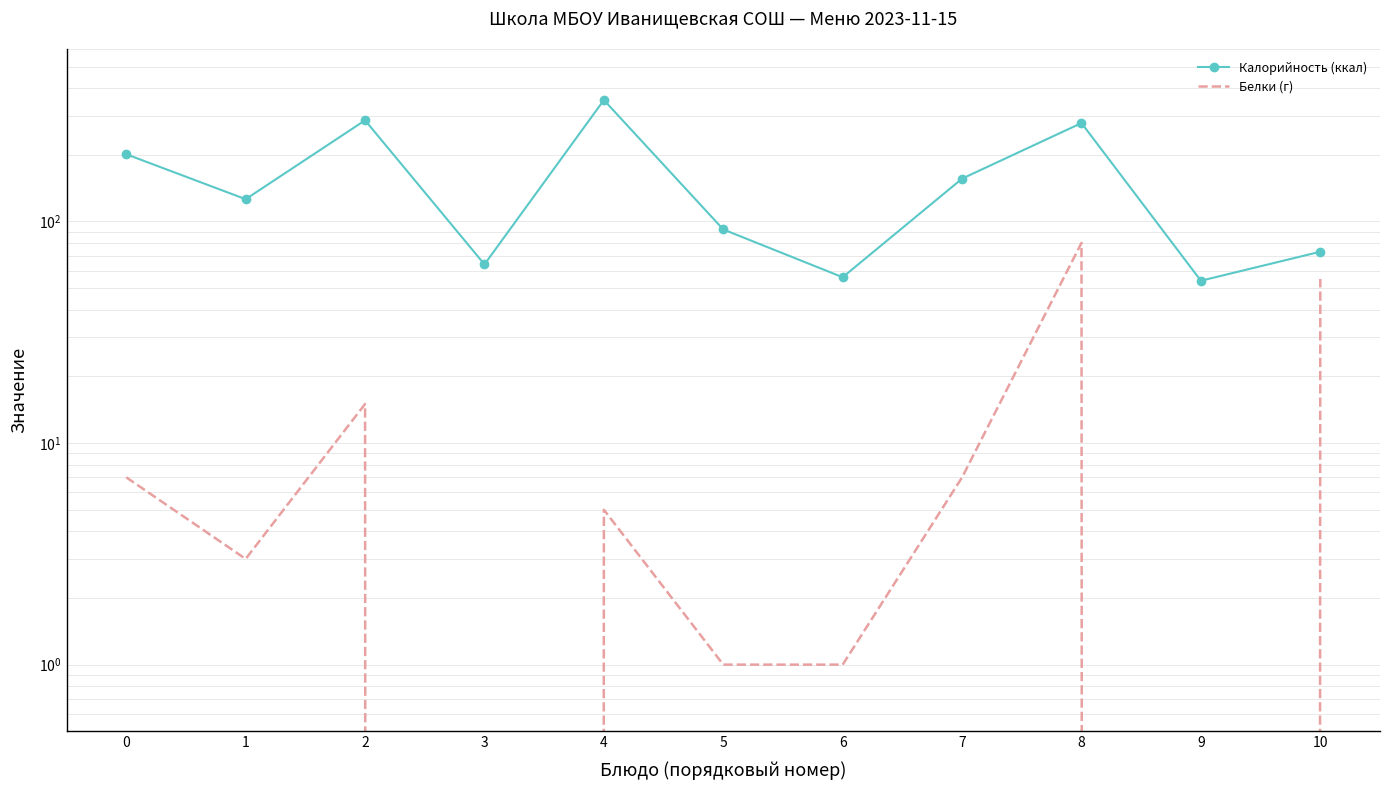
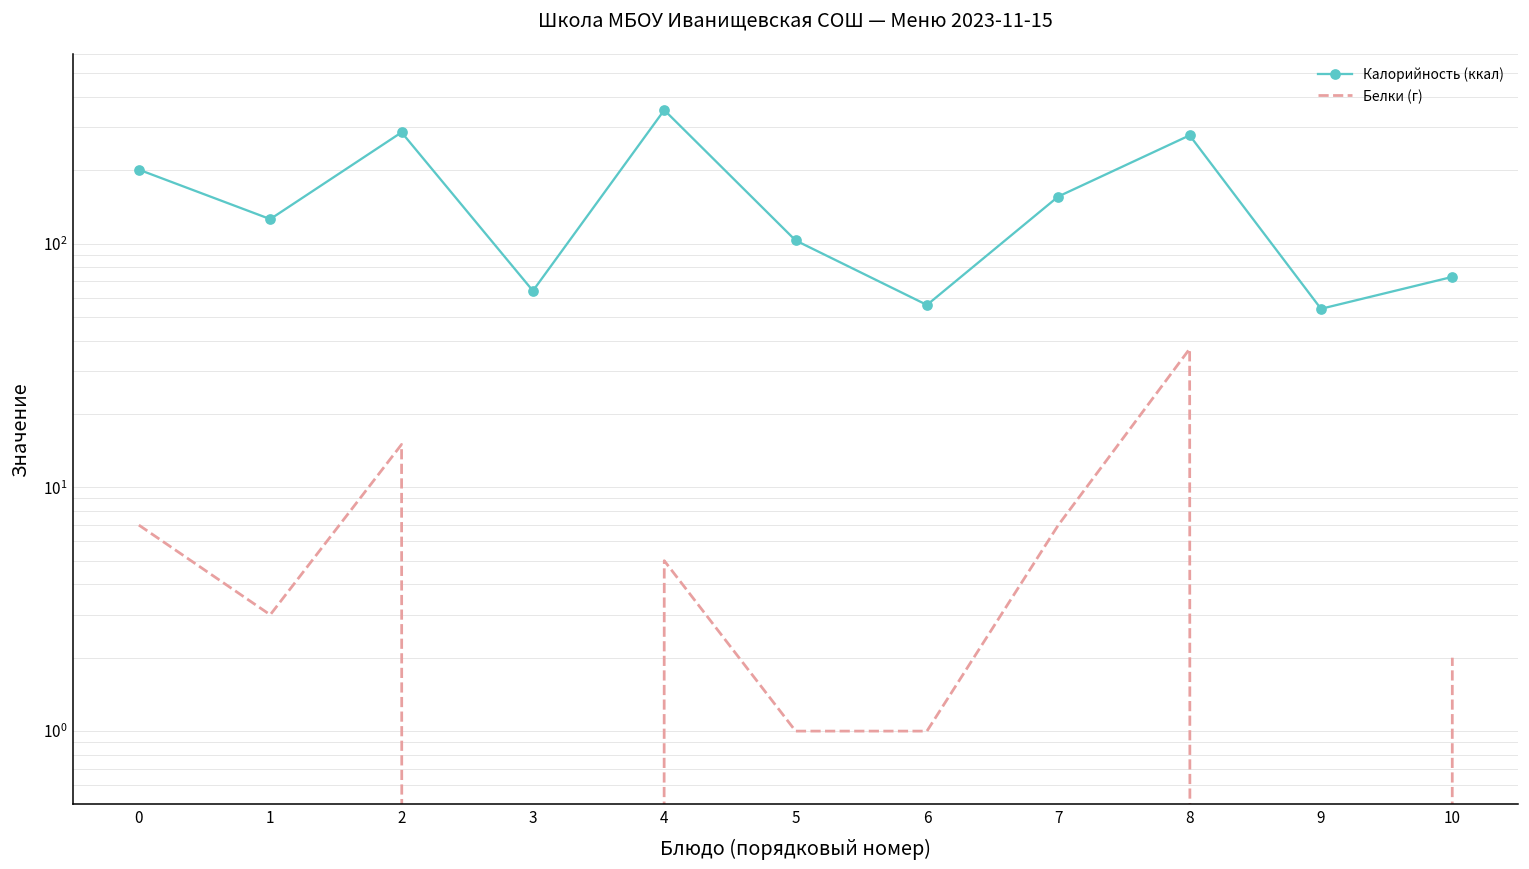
  {
    "Калорийность (ккал)": {
      "0": 200,
      "1": 130,
      "2": 290,
      "3": 64,
      "4": 350,
-     "5": 92,
+     "5": 100,
      "6": 56,
      "7": 160,
      "8": 280,
      "9": 54,
      "10": 73
    },
    "Белки (г)": {
      "0": 7,
      "1": 3,
      "2": 15,
      "4": 5,
      "5": 1,
      "6": 1,
      "7": 7,
-     "8": 80,
-     "10": 55
+     "8": 37,
+     "10": 2
    }
  }
